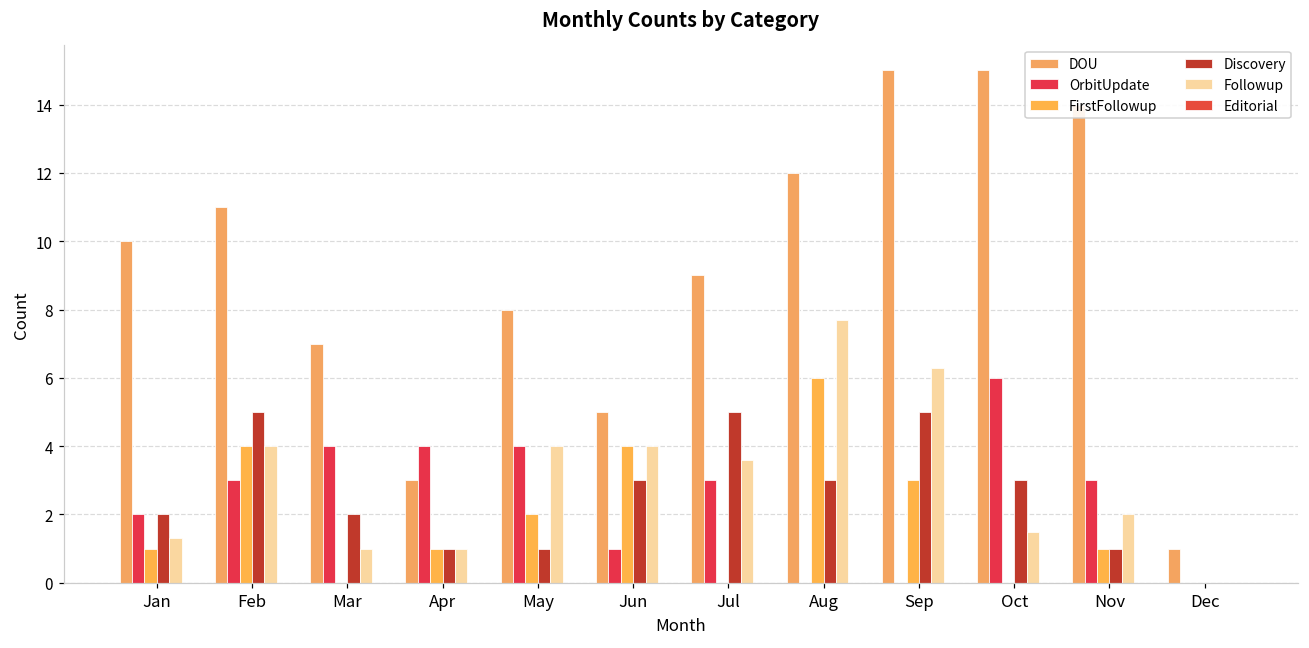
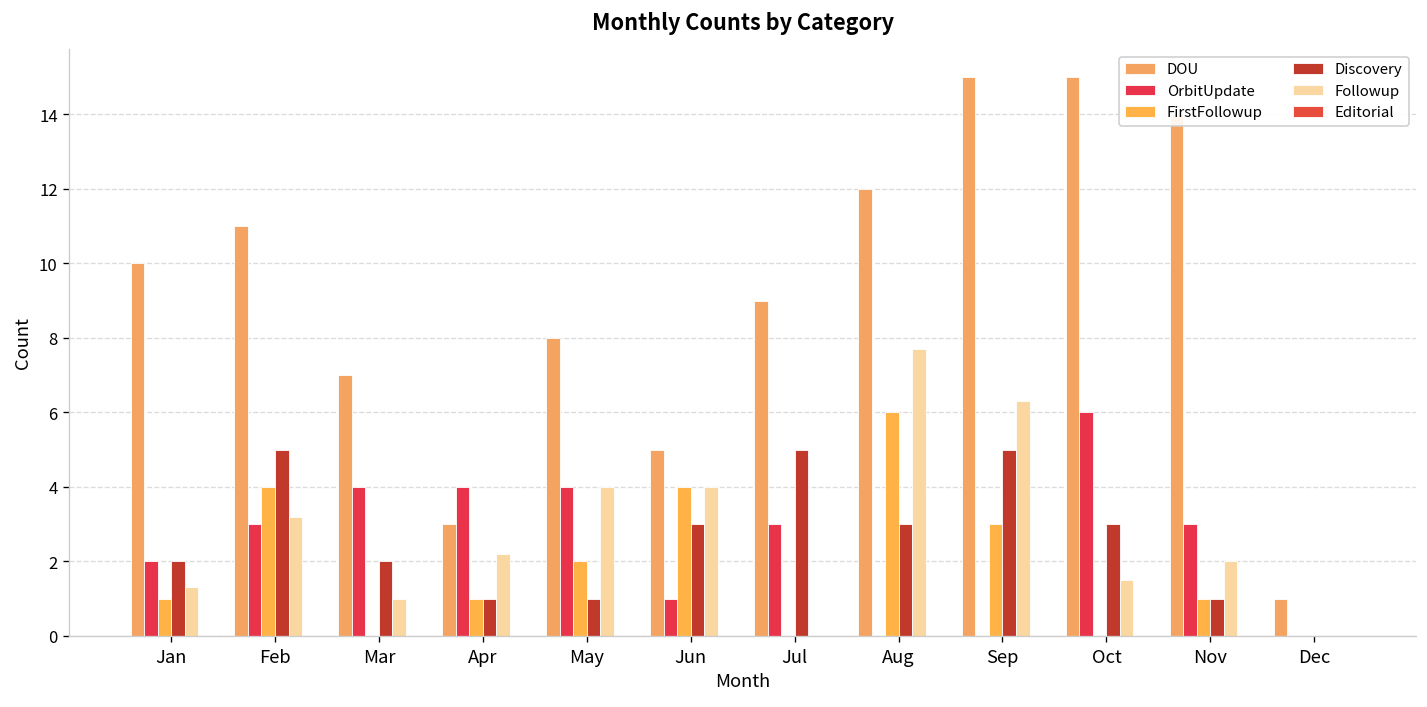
  {
    "Followup": {
      "Jan": 1.3,
-     "Feb": 4.0,
+     "Feb": 3.2,
      "Mar": 1.0,
-     "Apr": 1.0,
+     "Apr": 2.2,
      "May": 4.0,
      "Jun": 4.0,
-     "Jul": 3.6,
+     "Jul": 0.0,
      "Aug": 7.7,
      "Sep": 6.3,
      "Oct": 1.5,
      "Nov": 2.0,
      "Dec": 0.0
    }
  }
